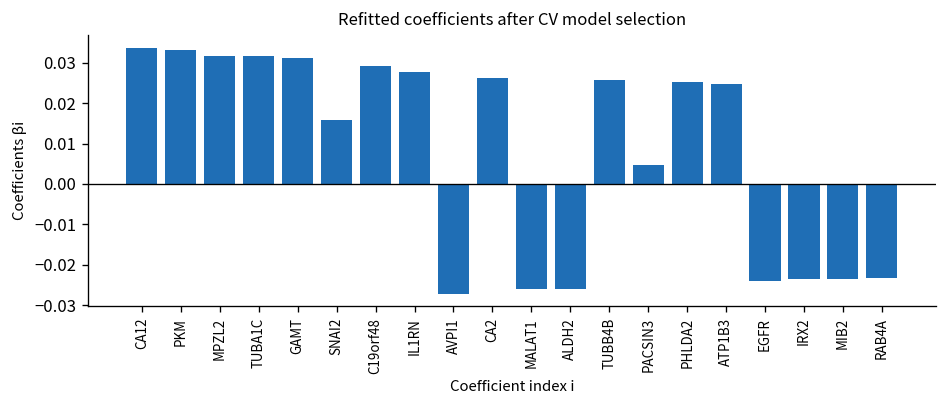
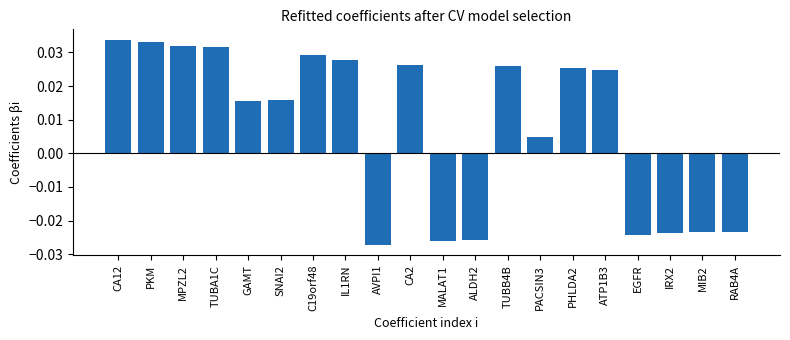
  {
    "CA12": 0.034,
    "PKM": 0.033,
    "MPZL2": 0.032,
    "TUBA1C": 0.032,
-   "GAMT": 0.031,
+   "GAMT": 0.016,
    "SNAI2": 0.016,
    "C19orf48": 0.029,
    "IL1RN": 0.028,
    "AVPI1": -0.027,
    "CA2": 0.026,
    "MALAT1": -0.026,
    "ALDH2": -0.026,
    "TUBB4B": 0.026,
    "PACSIN3": 0.005,
    "PHLDA2": 0.025,
    "ATP1B3": 0.025,
    "EGFR": -0.024,
    "IRX2": -0.024,
    "MIB2": -0.024,
    "RAB4A": -0.023
  }
